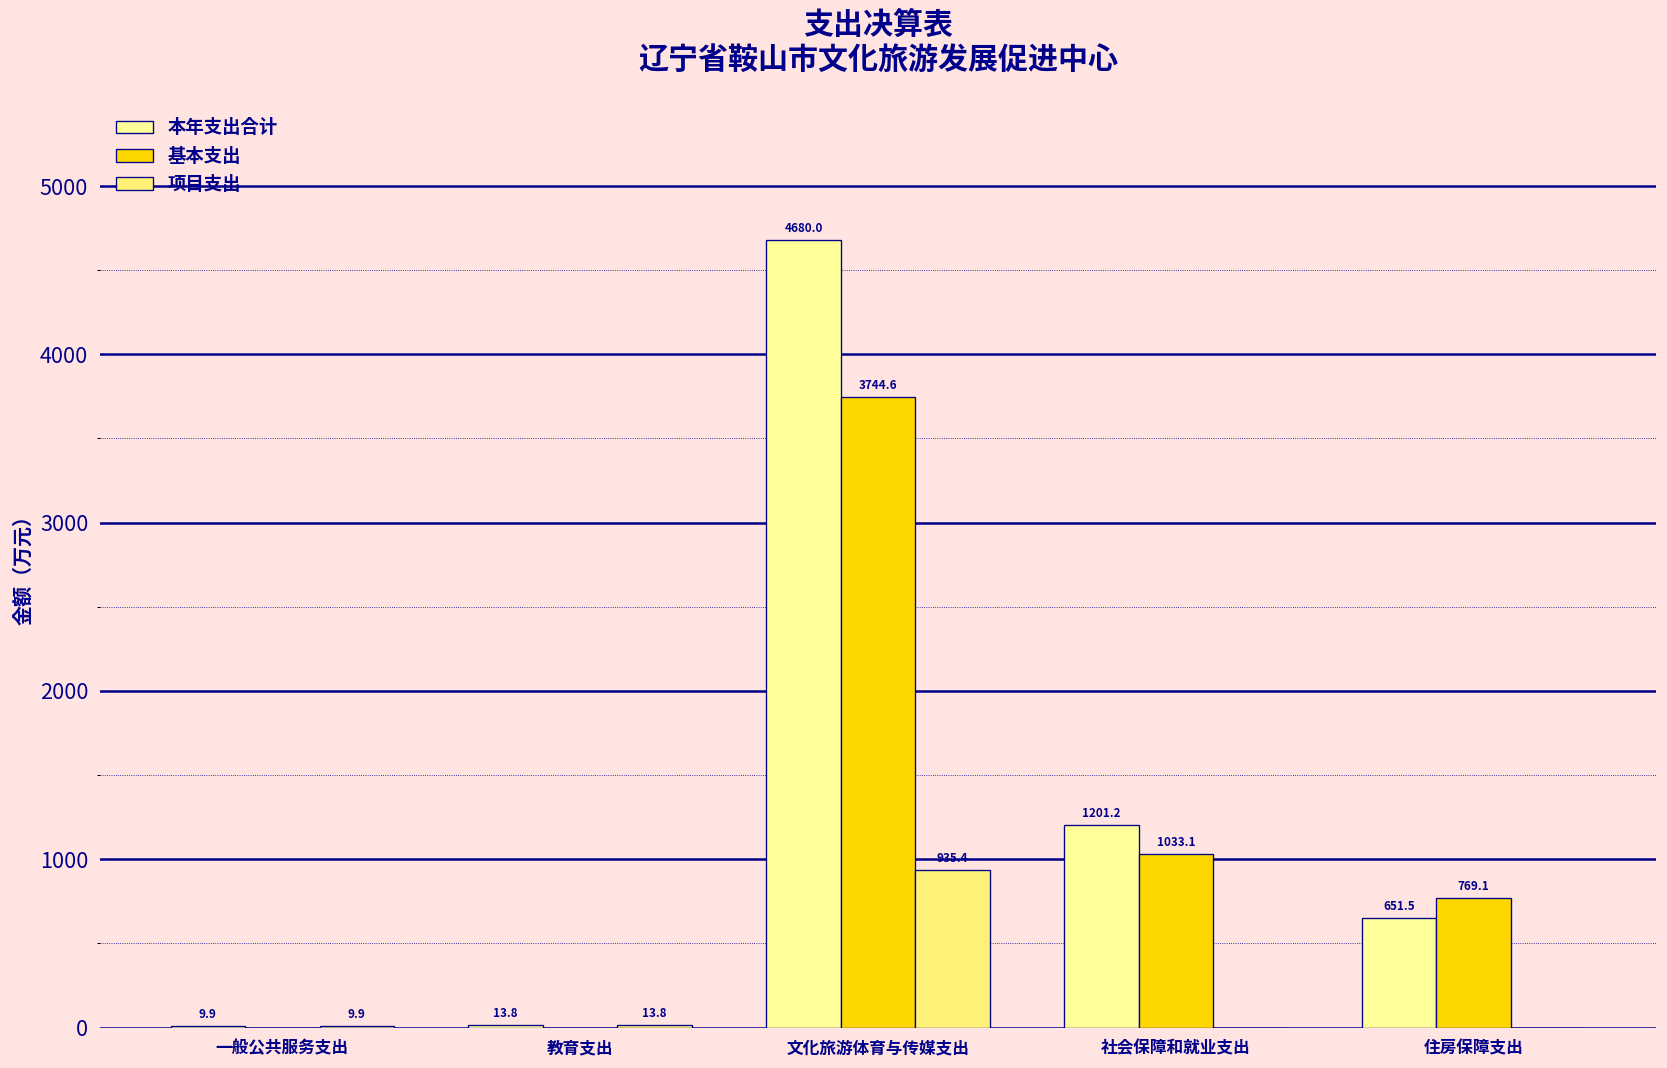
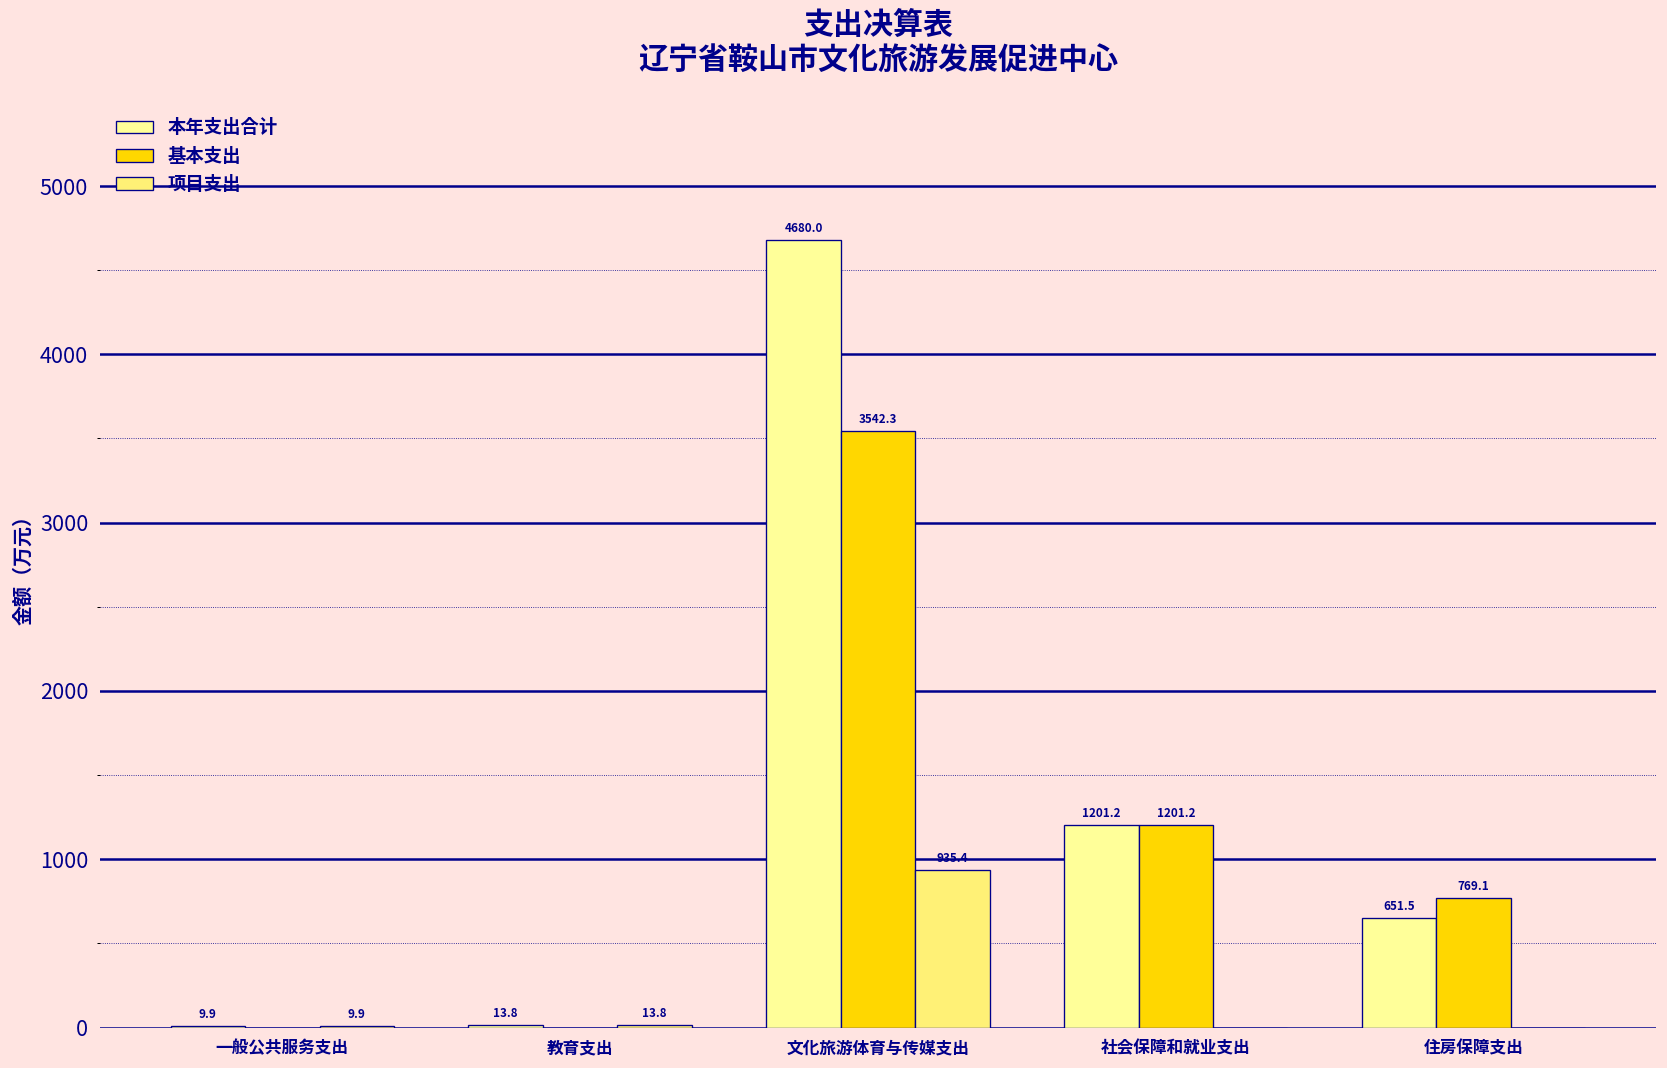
  {
    "基本支出": {
-     "文化旅游体育与传媒支出": 3744.6,
-     "社会保障和就业支出": 1033.1,
+     "文化旅游体育与传媒支出": 3542.3,
+     "社会保障和就业支出": 1201.2,
      "住房保障支出": 769.1
    }
  }
